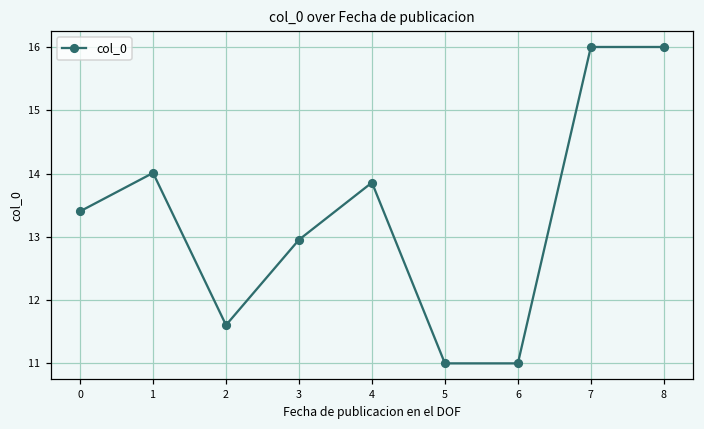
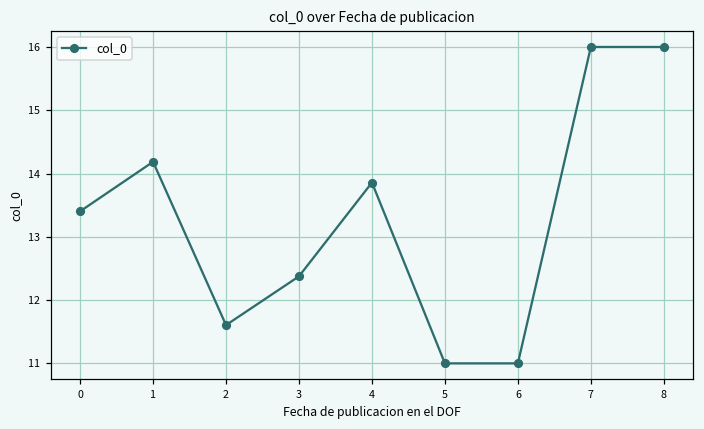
  {
    "0": 13.4,
-   "1": 14.0,
+   "1": 14.2,
    "2": 11.6,
-   "3": 13.0,
+   "3": 12.4,
    "4": 13.9,
    "5": 11.0,
    "6": 11.0,
    "7": 16.0,
    "8": 16.0
  }
